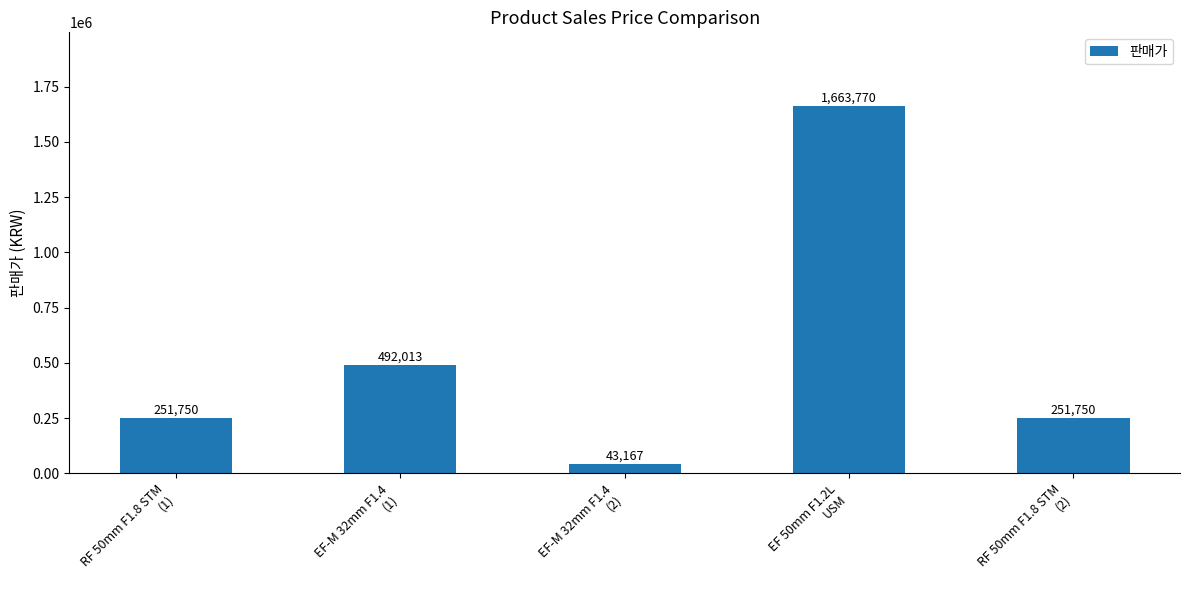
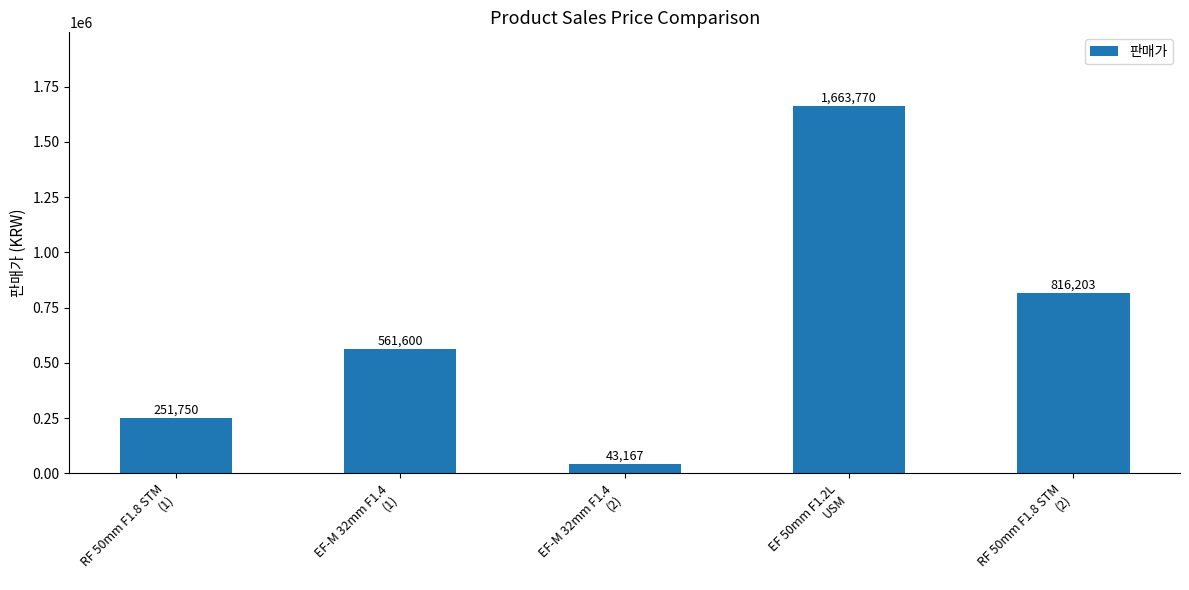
  {
    "RF 50mm F1.8 STM (1)": "251,750",
-   "EF-M 32mm F1.4 (1)": "492,013",
+   "EF-M 32mm F1.4 (1)": "561,600",
    "EF-M 32mm F1.4 (2)": "43,167",
    "EF 50mm F1.2L USM": "1,663,770",
-   "RF 50mm F1.8 STM (2)": "251,750"
+   "RF 50mm F1.8 STM (2)": "816,203"
  }
